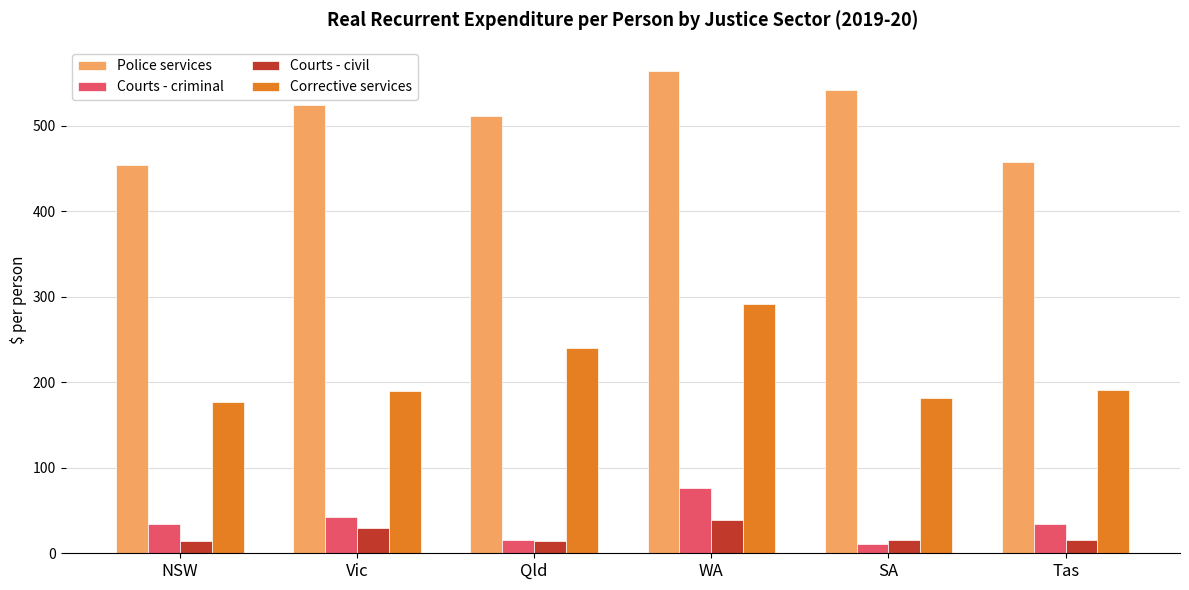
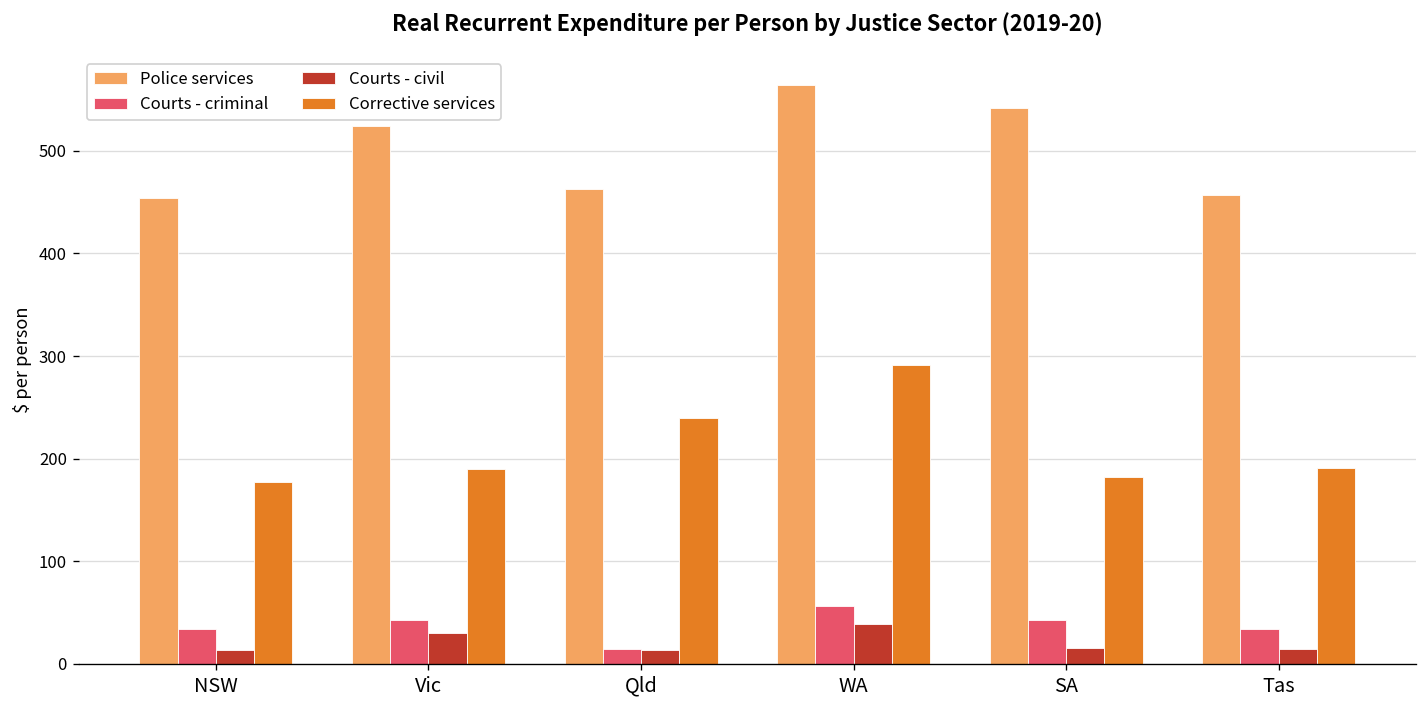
  {
    "Police services": {
      "NSW": 450,
      "Vic": 520,
-     "Qld": 510,
+     "Qld": 460,
      "WA": 560,
      "SA": 540,
      "Tas": 460
    },
    "Courts - criminal": {
      "NSW": 30,
      "Vic": 40,
      "Qld": 20,
-     "WA": 80,
-     "SA": 10,
+     "WA": 60,
+     "SA": 40,
      "Tas": 30
    },
    "Courts - civil": {
      "NSW": 10,
      "Vic": 30,
      "Qld": 10,
      "WA": 40,
      "SA": 20,
      "Tas": 20
    },
    "Corrective services": {
      "NSW": 180,
      "Vic": 190,
      "Qld": 240,
      "WA": 290,
      "SA": 180,
      "Tas": 190
    }
  }
